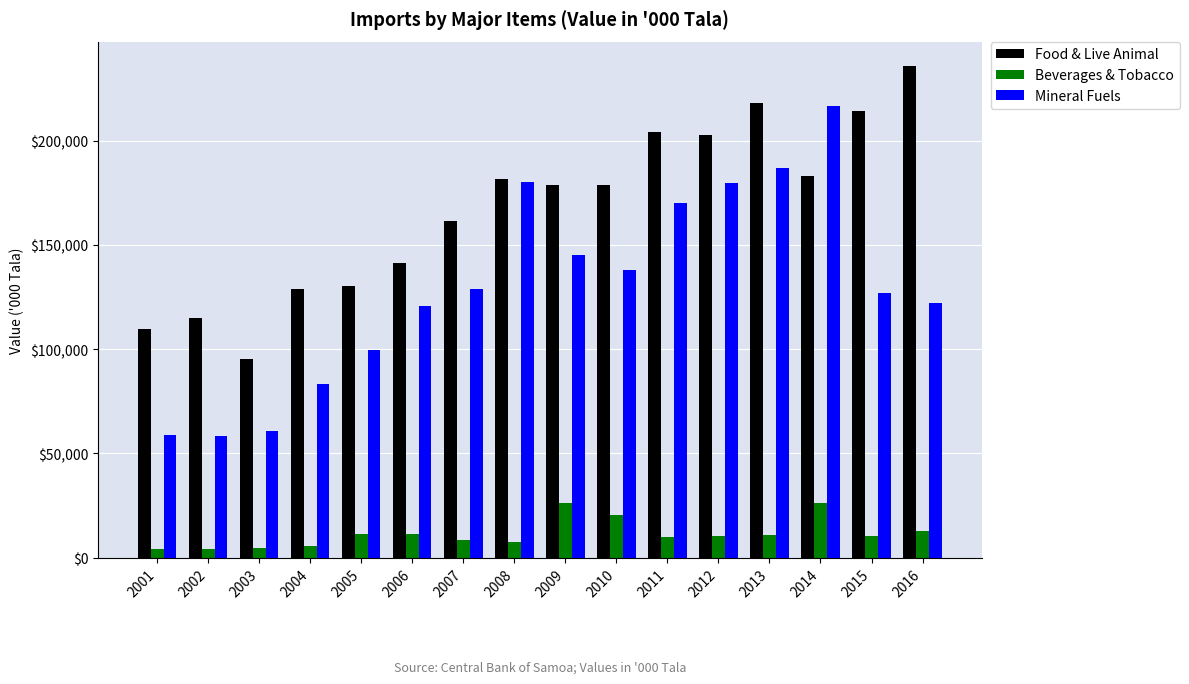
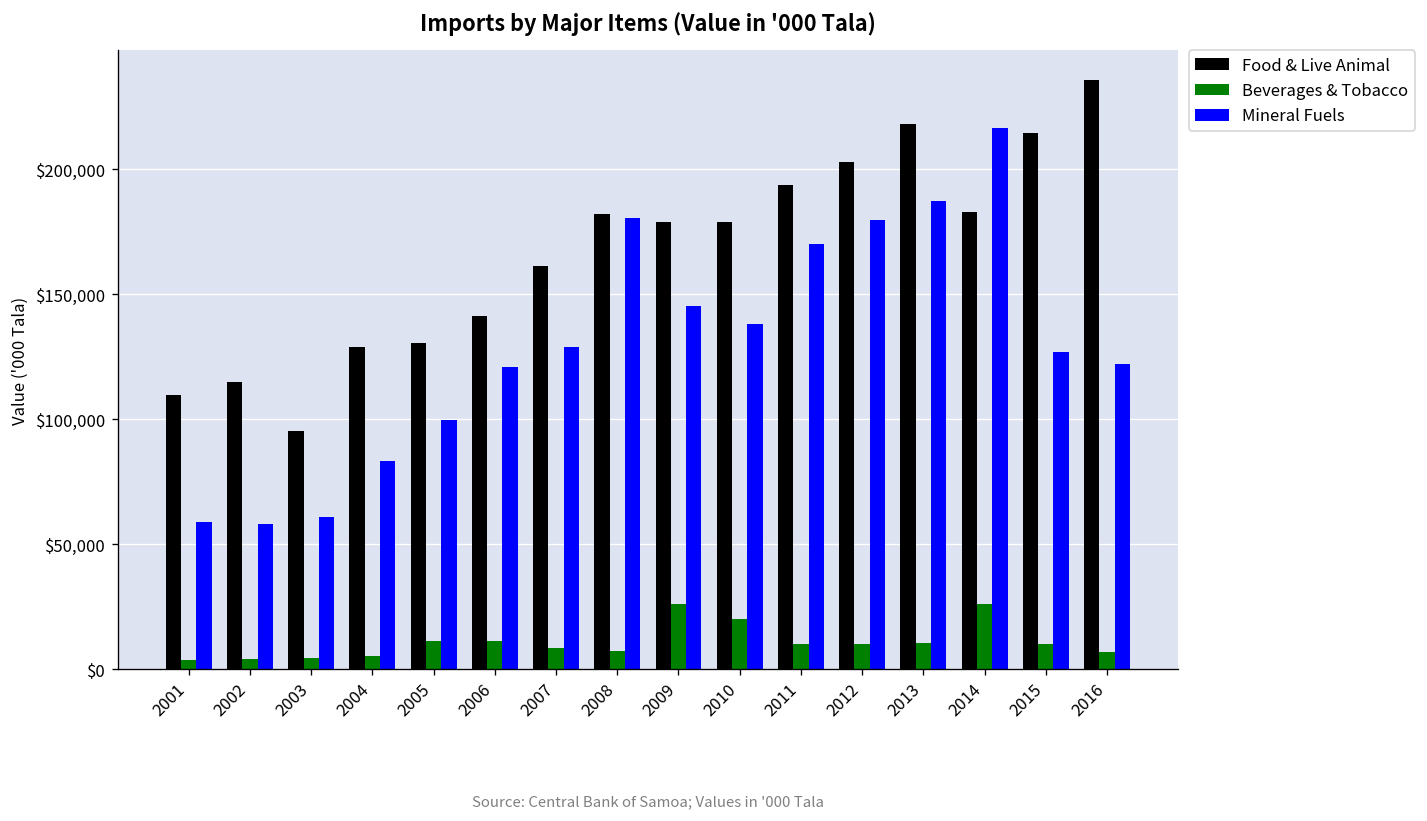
  {
    "Food & Live Animal": {
      "2001": "$110,000",
      "2002": "$115,000",
      "2003": "$95,000",
      "2004": "$129,000",
      "2005": "$130,000",
      "2006": "$141,000",
      "2007": "$161,000",
      "2008": "$182,000",
      "2009": "$179,000",
      "2010": "$179,000",
-     "2011": "$204,000",
+     "2011": "$194,000",
      "2012": "$203,000",
      "2013": "$218,000",
      "2014": "$183,000",
      "2015": "$215,000",
      "2016": "$236,000"
    },
    "Beverages & Tobacco": {
      "2001": "$4,000",
      "2002": "$4,000",
      "2003": "$4,000",
      "2004": "$5,000",
      "2005": "$11,000",
      "2006": "$11,000",
      "2007": "$8,000",
      "2008": "$7,000",
      "2009": "$26,000",
      "2010": "$20,000",
      "2011": "$10,000",
      "2012": "$10,000",
      "2013": "$11,000",
      "2014": "$26,000",
      "2015": "$10,000",
-     "2016": "$13,000"
+     "2016": "$7,000"
    },
    "Mineral Fuels": {
      "2001": "$59,000",
      "2002": "$58,000",
      "2003": "$61,000",
      "2004": "$83,000",
      "2005": "$100,000",
      "2006": "$121,000",
      "2007": "$129,000",
      "2008": "$180,000",
      "2009": "$145,000",
      "2010": "$138,000",
      "2011": "$170,000",
      "2012": "$180,000",
      "2013": "$187,000",
      "2014": "$217,000",
      "2015": "$127,000",
      "2016": "$122,000"
    }
  }
